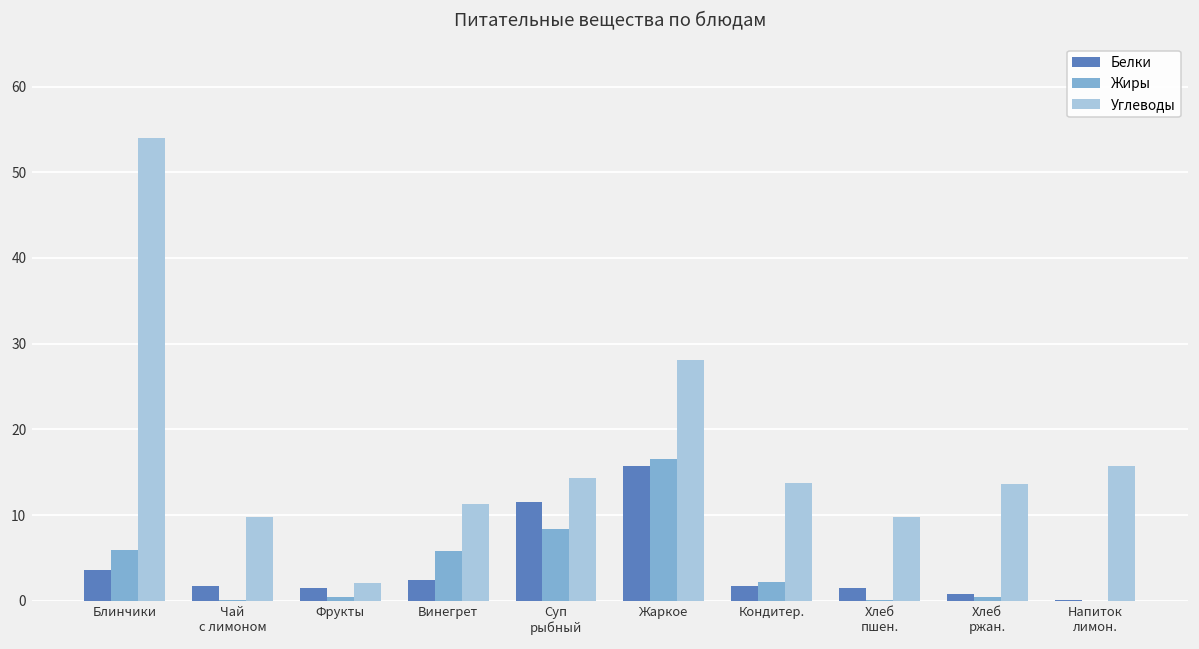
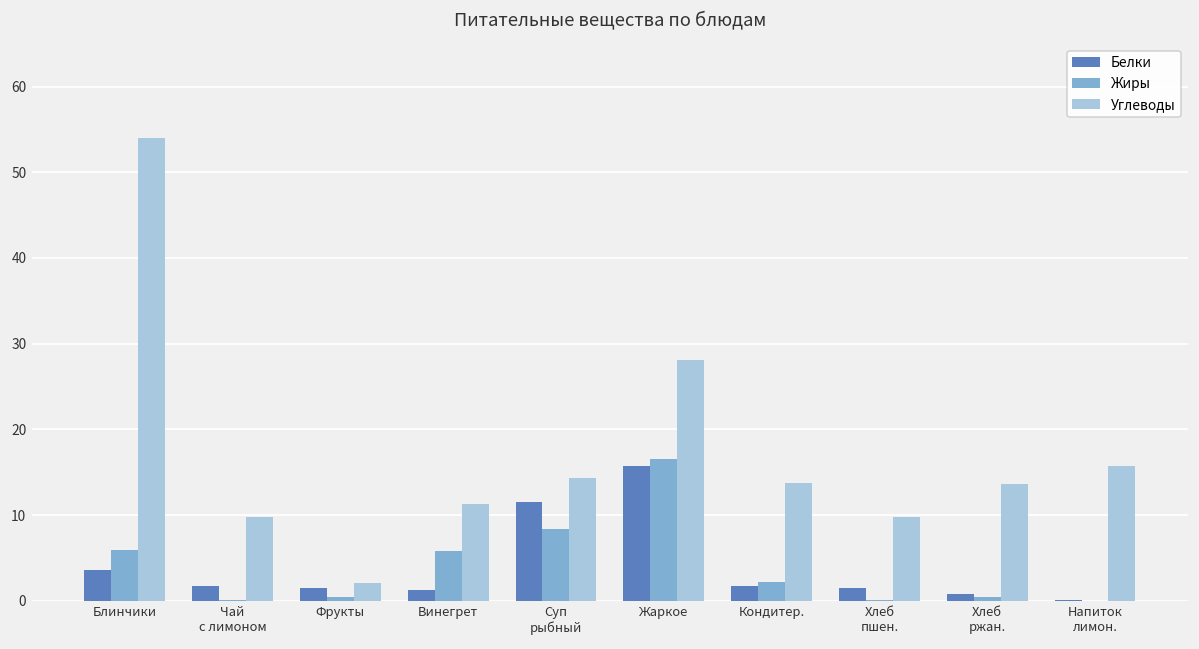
  {
    "Белки": {
      "Блинчики": 4,
      "Чай с лимоном": 2,
      "Фрукты": 2,
-     "Винегрет": 3,
+     "Винегрет": 1,
      "Суп рыбный": 11,
      "Жаркое": 16,
      "Кондитер.": 2,
      "Хлеб пшен.": 2,
      "Хлеб ржан.": 1
    }
  }
